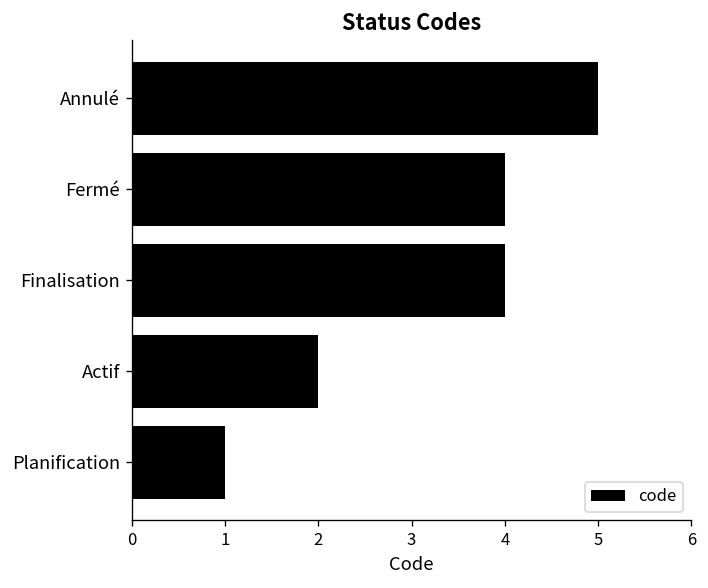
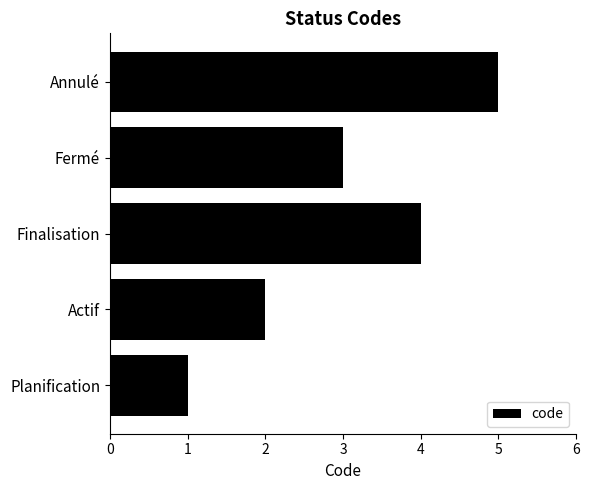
  {
    "Annulé": 5,
-   "Fermé": 4,
+   "Fermé": 3,
    "Finalisation": 4,
    "Actif": 2,
    "Planification": 1
  }
